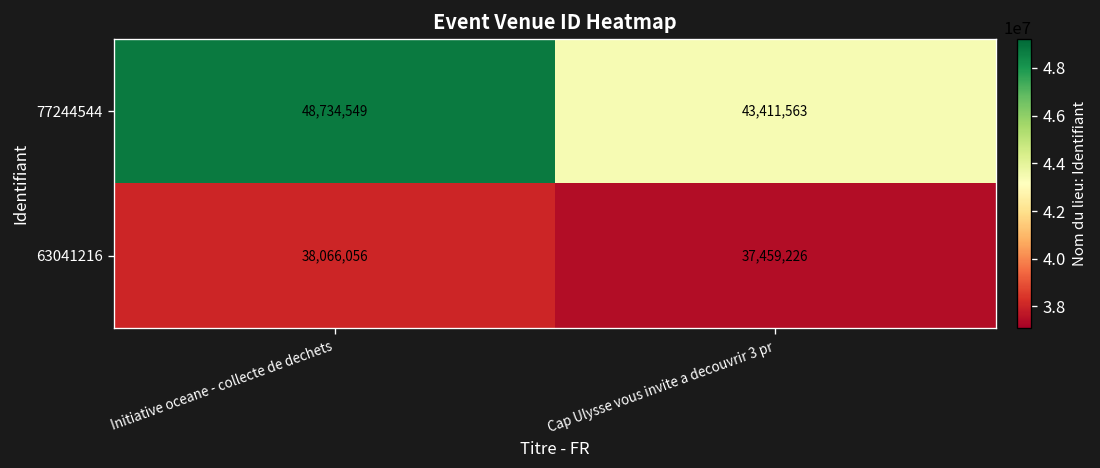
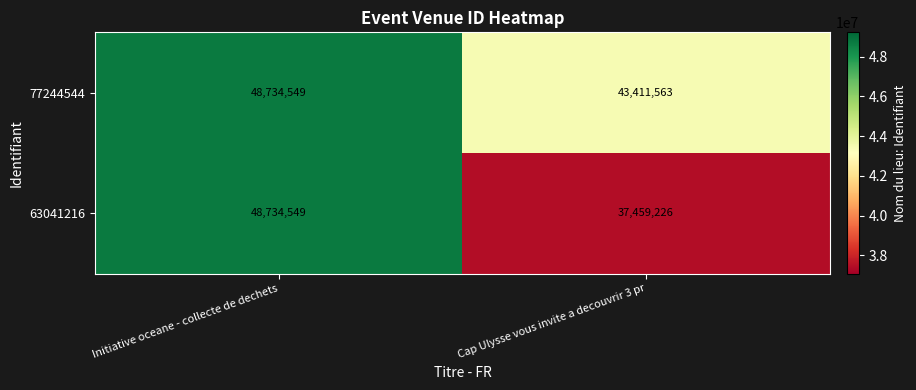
  {
    "77244544": {
      "Initiative oceane - collecte de dechets": "48,734,549",
      "Cap Ulysse vous invite a decouvrir 3 pr": "43,411,563"
    },
    "63041216": {
-     "Initiative oceane - collecte de dechets": "38,066,056",
+     "Initiative oceane - collecte de dechets": "48,734,549",
      "Cap Ulysse vous invite a decouvrir 3 pr": "37,459,226"
    }
  }
